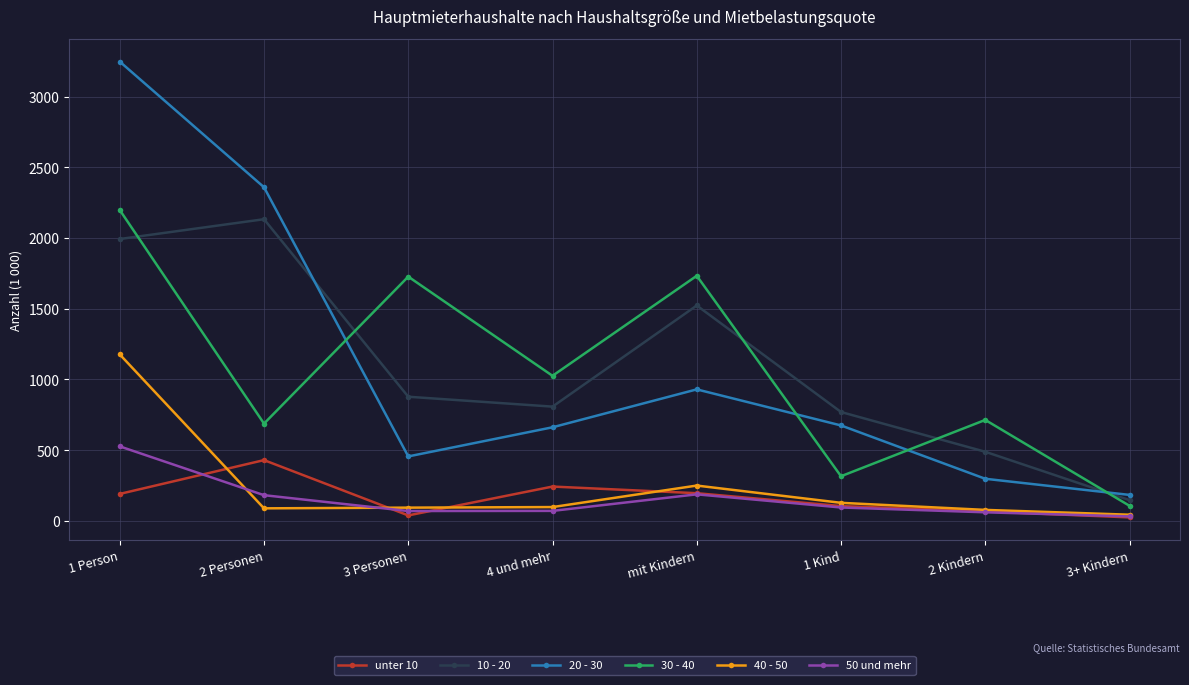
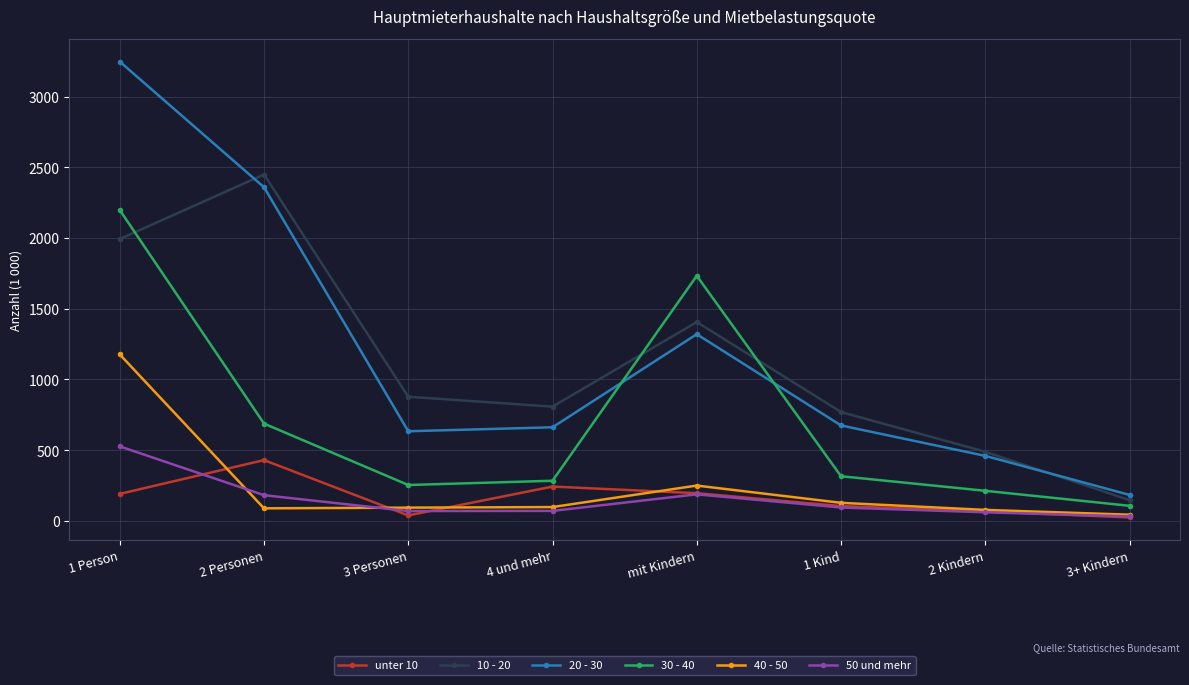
  {
    "unter 10": {
      "1 Person": 190,
      "2 Personen": 430,
      "3 Personen": 40,
      "4 und mehr": 240
    },
    "10 - 20": {
      "1 Person": 1990,
-     "2 Personen": 2130,
+     "2 Personen": 2450,
      "3 Personen": 880,
      "4 und mehr": 810,
-     "mit Kindern": 1520,
+     "mit Kindern": 1410,
      "1 Kind": 770,
      "2 Kindern": 490,
      "3+ Kindern": 150
    },
    "20 - 30": {
      "1 Person": 3250,
      "2 Personen": 2360,
-     "3 Personen": 460,
+     "3 Personen": 630,
      "4 und mehr": 660,
-     "mit Kindern": 930,
+     "mit Kindern": 1320,
      "1 Kind": 680,
-     "2 Kindern": 300,
+     "2 Kindern": 460,
      "3+ Kindern": 180
    },
    "30 - 40": {
      "1 Person": 2200,
      "2 Personen": 690,
-     "3 Personen": 1730,
-     "4 und mehr": 1030,
+     "3 Personen": 250,
+     "4 und mehr": 280,
      "mit Kindern": 1730,
      "1 Kind": 320,
-     "2 Kindern": 710,
+     "2 Kindern": 210,
      "3+ Kindern": 110
    },
    "40 - 50": {
      "1 Person": 1180,
      "2 Personen": 90,
      "3 Personen": 90,
      "4 und mehr": 100,
      "mit Kindern": 250,
      "1 Kind": 130
    },
    "50 und mehr": {
      "1 Person": 530,
      "2 Personen": 180,
      "3 Personen": 70,
      "4 und mehr": 70
    }
  }
